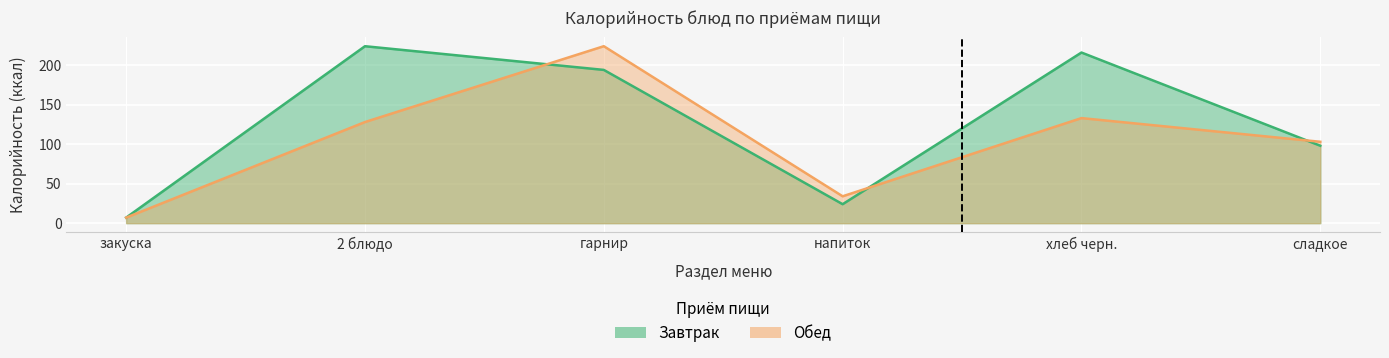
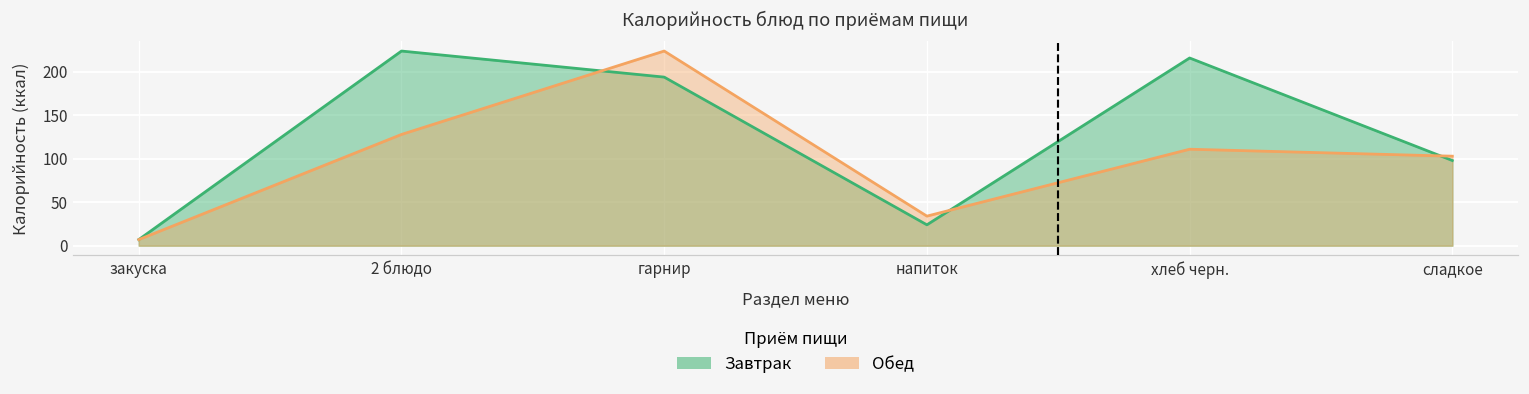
  {
    "Завтрак": {
      "2 блюдо": 220,
      "гарнир": 190,
      "напиток": 20,
      "хлеб черн.": 220,
      "сладкое": 100
    },
    "Обед": {
      "2 блюдо": 130,
      "гарнир": 220,
      "напиток": 30,
-     "хлеб черн.": 130,
+     "хлеб черн.": 110,
      "сладкое": 100
    }
  }
